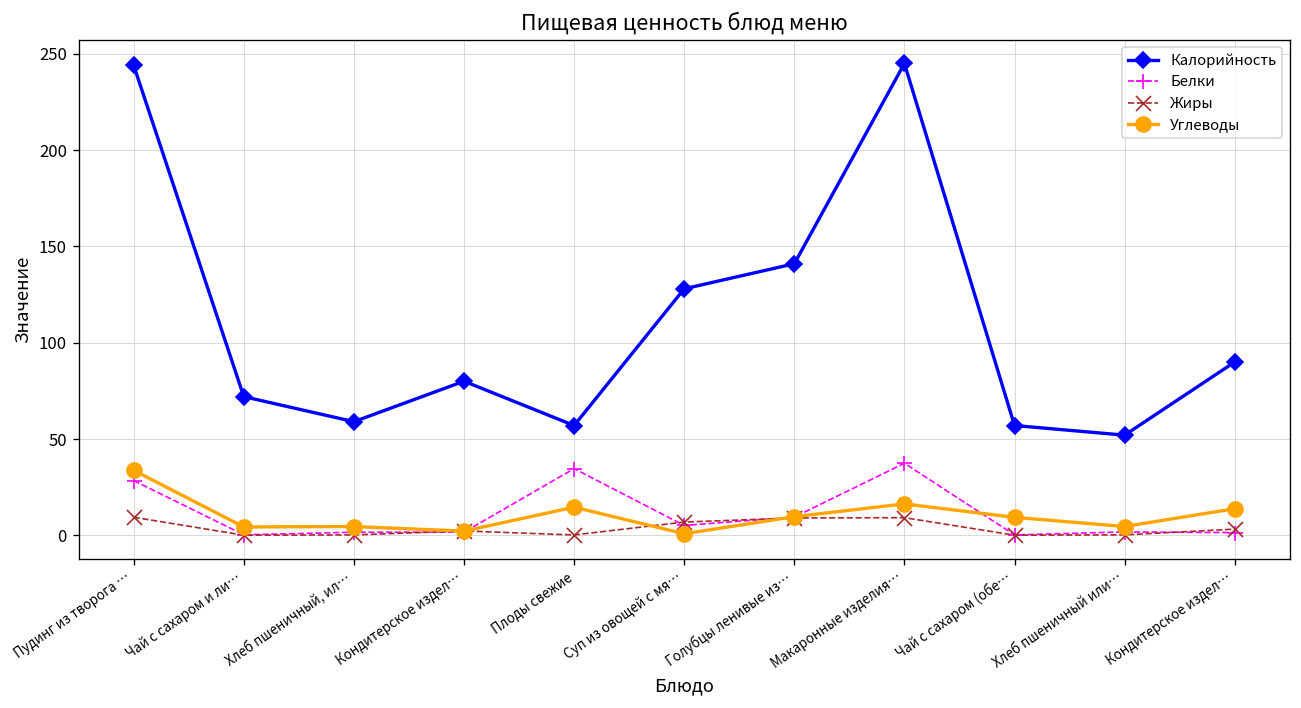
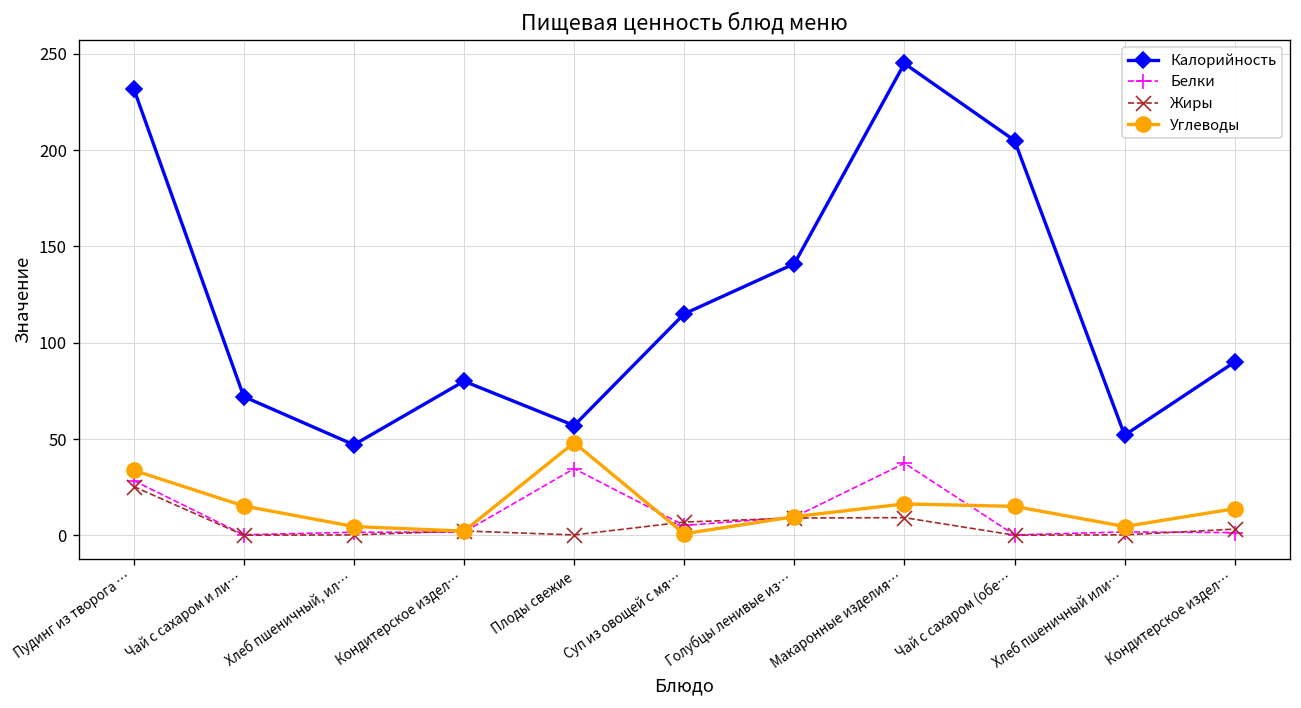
  {
    "Калорийность": {
-     "Пудинг из творога …": 244,
+     "Пудинг из творога …": 232,
      "Чай с сахаром и ли…": 72,
-     "Хлеб пшеничный, ил…": 59,
+     "Хлеб пшеничный, ил…": 47,
      "Плоды свежие": 57,
-     "Суп из овощей с мя…": 128,
+     "Суп из овощей с мя…": 115,
      "Голубцы ленивые из…": 141,
      "Макаронные изделия…": 245,
-     "Чай с сахаром (обе…": 57,
+     "Чай с сахаром (обе…": 205,
      "Хлеб пшеничный или…": 52
    },
    "Белки": {
      "Пудинг из творога …": 28,
      "Плоды свежие": 35,
      "Суп из овощей с мя…": 5,
      "Макаронные изделия…": 37
    },
    "Жиры": {
-     "Пудинг из творога …": 9,
+     "Пудинг из творога …": 25,
      "Плоды свежие": 0,
      "Суп из овощей с мя…": 7,
      "Макаронные изделия…": 9
    },
    "Углеводы": {
      "Пудинг из творога …": 34,
-     "Чай с сахаром и ли…": 4,
+     "Чай с сахаром и ли…": 15,
      "Хлеб пшеничный, ил…": 5,
-     "Плоды свежие": 15,
+     "Плоды свежие": 48,
      "Суп из овощей с мя…": 1,
      "Макаронные изделия…": 16,
-     "Чай с сахаром (обе…": 9,
+     "Чай с сахаром (обе…": 15,
      "Хлеб пшеничный или…": 5
    }
  }
